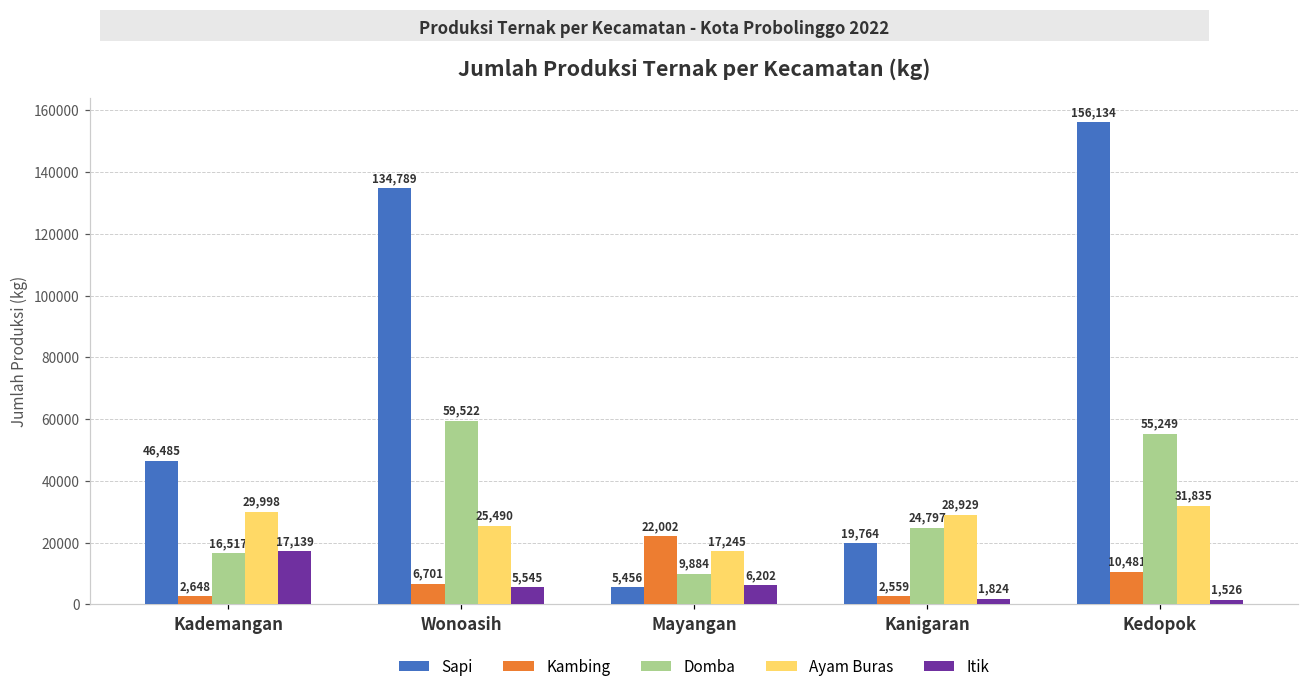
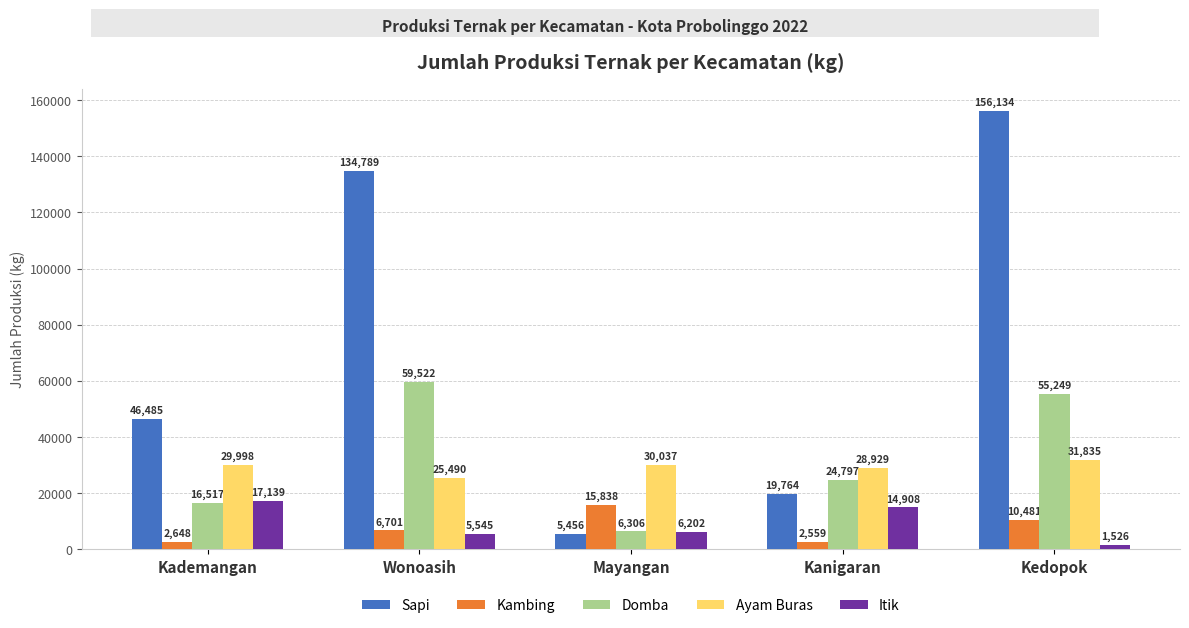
  {
    "Sapi": {
      "Kademangan": "46,485",
      "Wonoasih": "134,789",
      "Mayangan": "5,456",
      "Kanigaran": "19,764",
      "Kedopok": "156,134"
    },
    "Kambing": {
      "Kademangan": "2,648",
      "Wonoasih": "6,701",
-     "Mayangan": "22,002",
+     "Mayangan": "15,838",
      "Kanigaran": "2,559",
      "Kedopok": "10,481"
    },
    "Domba": {
      "Kademangan": "16,517",
      "Wonoasih": "59,522",
-     "Mayangan": "9,884",
+     "Mayangan": "6,306",
      "Kanigaran": "24,797",
      "Kedopok": "55,249"
    },
    "Ayam Buras": {
      "Kademangan": "29,998",
      "Wonoasih": "25,490",
-     "Mayangan": "17,245",
+     "Mayangan": "30,037",
      "Kanigaran": "28,929",
      "Kedopok": "31,835"
    },
    "Itik": {
      "Kademangan": "17,139",
      "Wonoasih": "5,545",
      "Mayangan": "6,202",
-     "Kanigaran": "1,824",
+     "Kanigaran": "14,908",
      "Kedopok": "1,526"
    }
  }
